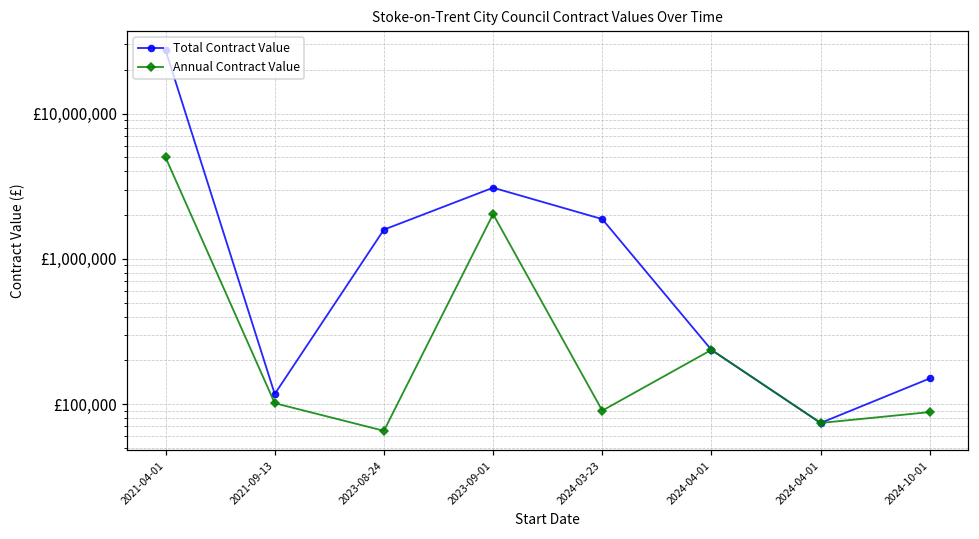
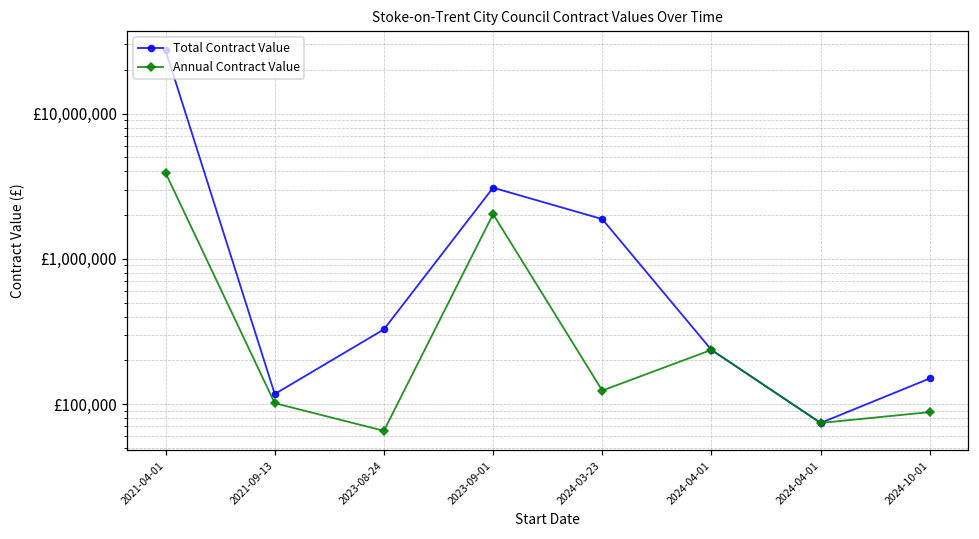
  {
    "Total Contract Value": {
      "2021-09-13": "£120,000",
-     "2023-08-24": "£1,600,000",
+     "2023-08-24": "£330,000",
      "2023-09-01": "£3,100,000",
      "2024-03-23": "£1,900,000",
      "2024-10-01": "£150,000"
    },
    "Annual Contract Value": {
-     "2021-04-01": "£5,000,000",
+     "2021-04-01": "£3,900,000",
      "2021-09-13": "£100,000",
      "2023-08-24": "£70,000",
      "2023-09-01": "£2,000,000",
-     "2024-03-23": "£90,000",
+     "2024-03-23": "£120,000",
      "2024-10-01": "£90,000"
    }
  }
